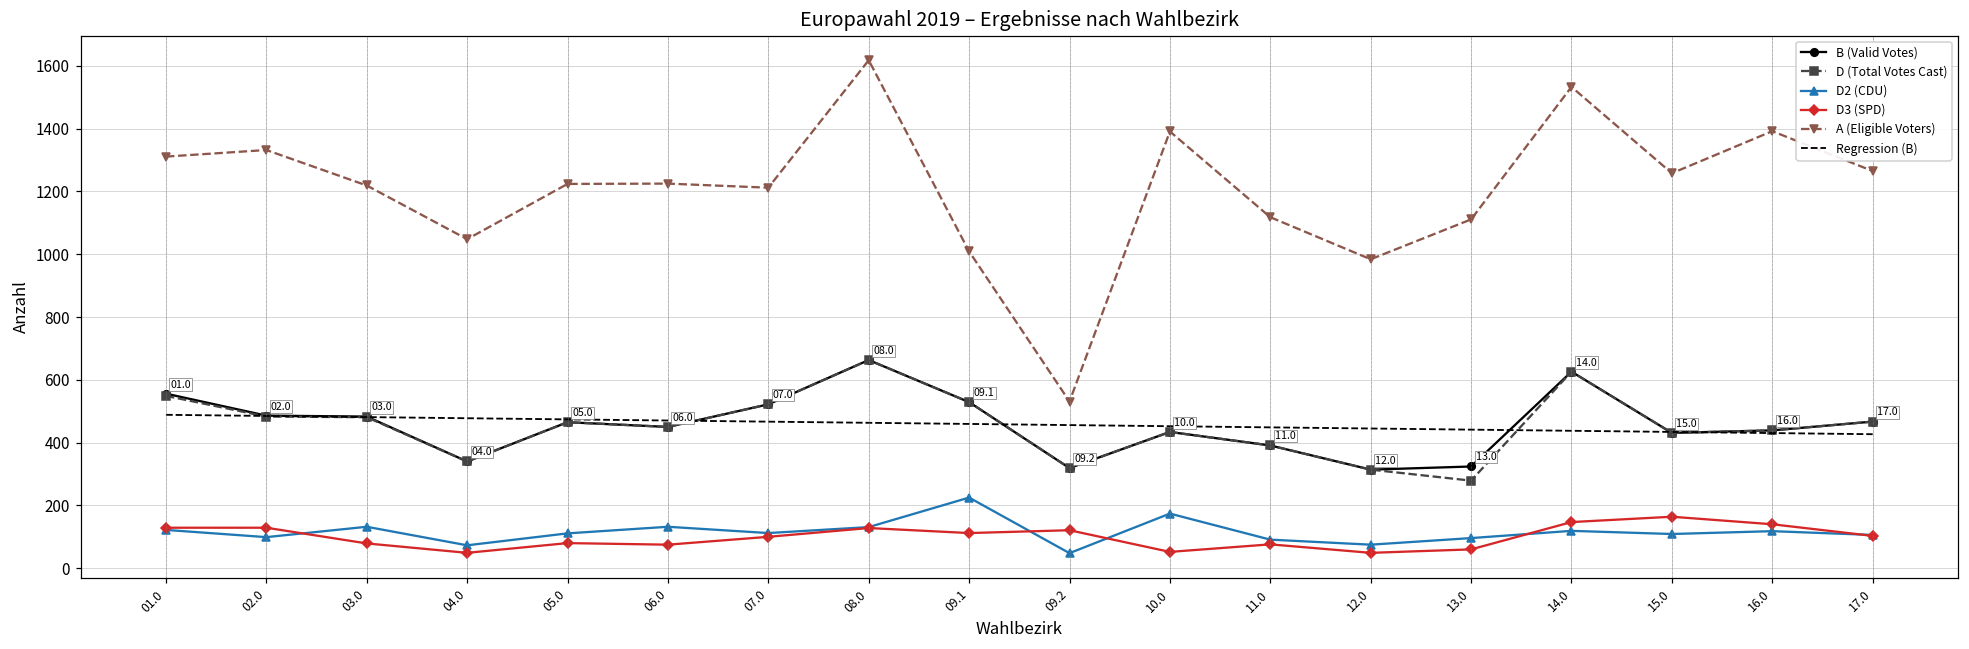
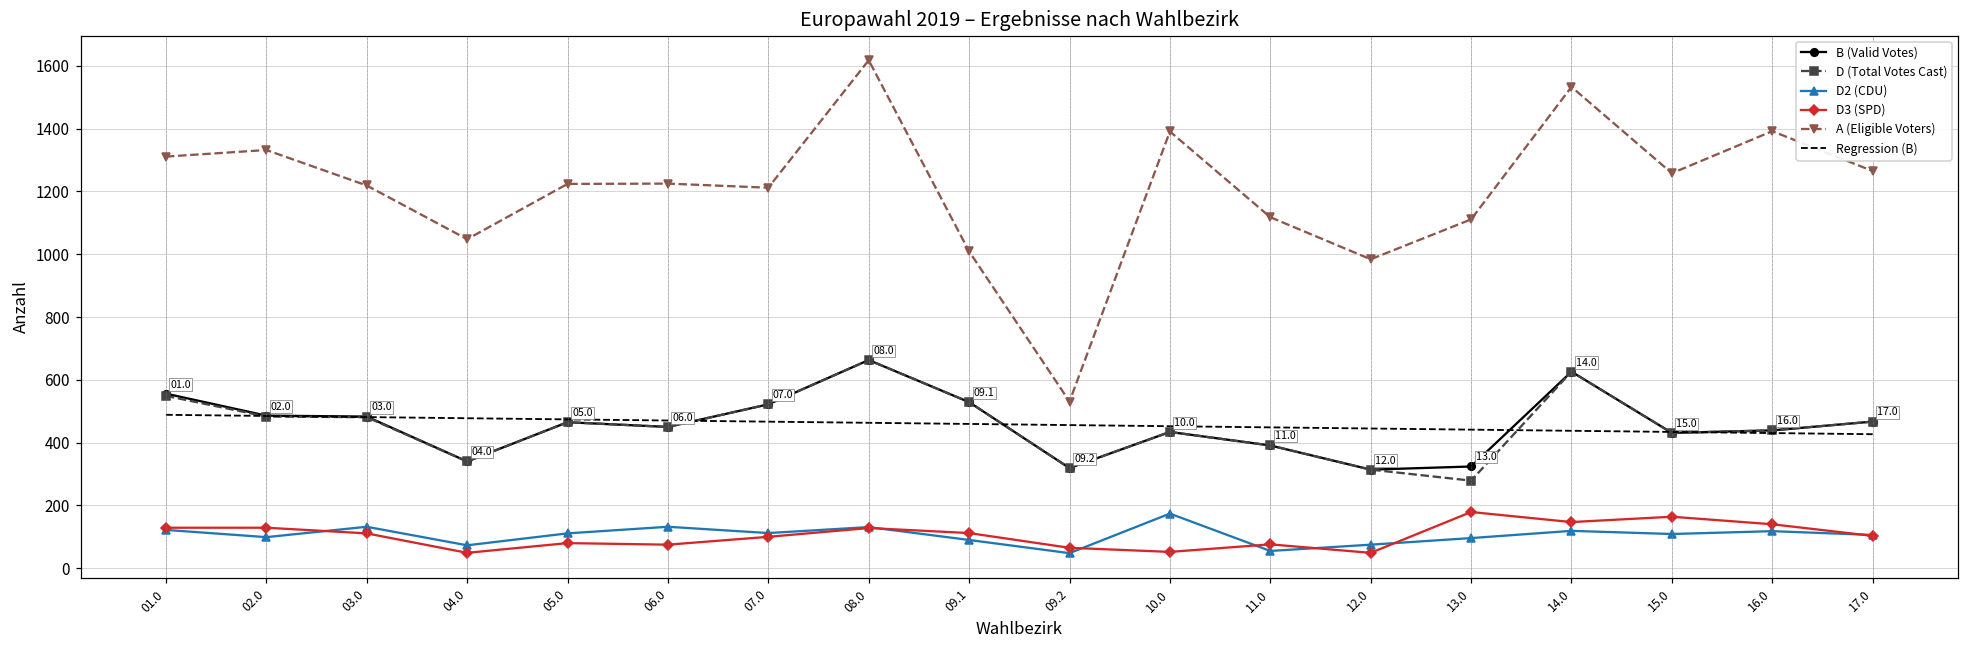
  {
    "D (Total Votes Cast)": {
      "13.0": 280
    },
    "D2 (CDU)": {
      "02.0": 100,
      "03.0": 130,
      "04.0": 70,
      "05.0": 110,
      "06.0": 130,
      "07.0": 110,
-     "09.1": 230,
+     "09.1": 90,
      "09.2": 50,
      "10.0": 170,
-     "11.0": 90,
+     "11.0": 60,
      "12.0": 80,
      "13.0": 100,
      "14.0": 120,
      "15.0": 110,
      "16.0": 120
    },
    "D3 (SPD)": {
      "02.0": 130,
-     "03.0": 80,
+     "03.0": 110,
      "04.0": 50,
      "05.0": 80,
      "06.0": 80,
      "07.0": 100,
      "09.1": 110,
-     "09.2": 120,
+     "09.2": 70,
      "10.0": 50,
      "11.0": 80,
      "12.0": 50,
-     "13.0": 60,
+     "13.0": 180,
      "14.0": 150,
      "15.0": 160,
      "16.0": 140
    },
    "A (Eligible Voters)": {
      "01.0": 1310,
      "02.0": 1330,
      "03.0": 1220,
      "04.0": 1050,
      "05.0": 1220,
      "06.0": 1230,
      "07.0": 1210,
      "08.0": 1620,
      "09.1": 1010,
      "09.2": 530,
      "10.0": 1390,
      "11.0": 1120,
      "12.0": 980,
      "13.0": 1110,
      "14.0": 1530,
      "15.0": 1260,
      "16.0": 1390,
      "17.0": 1270
    }
  }
